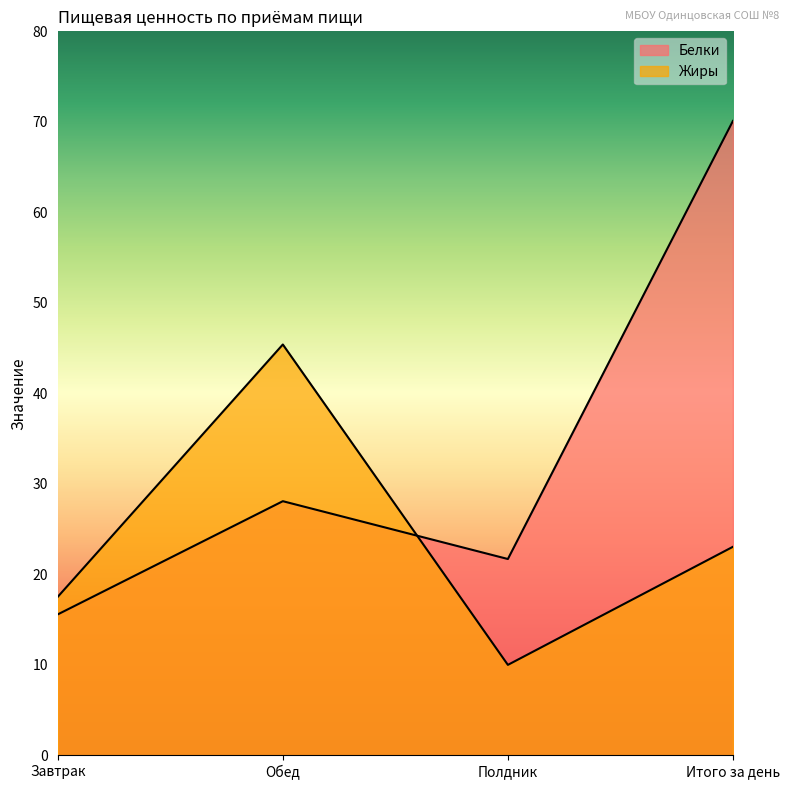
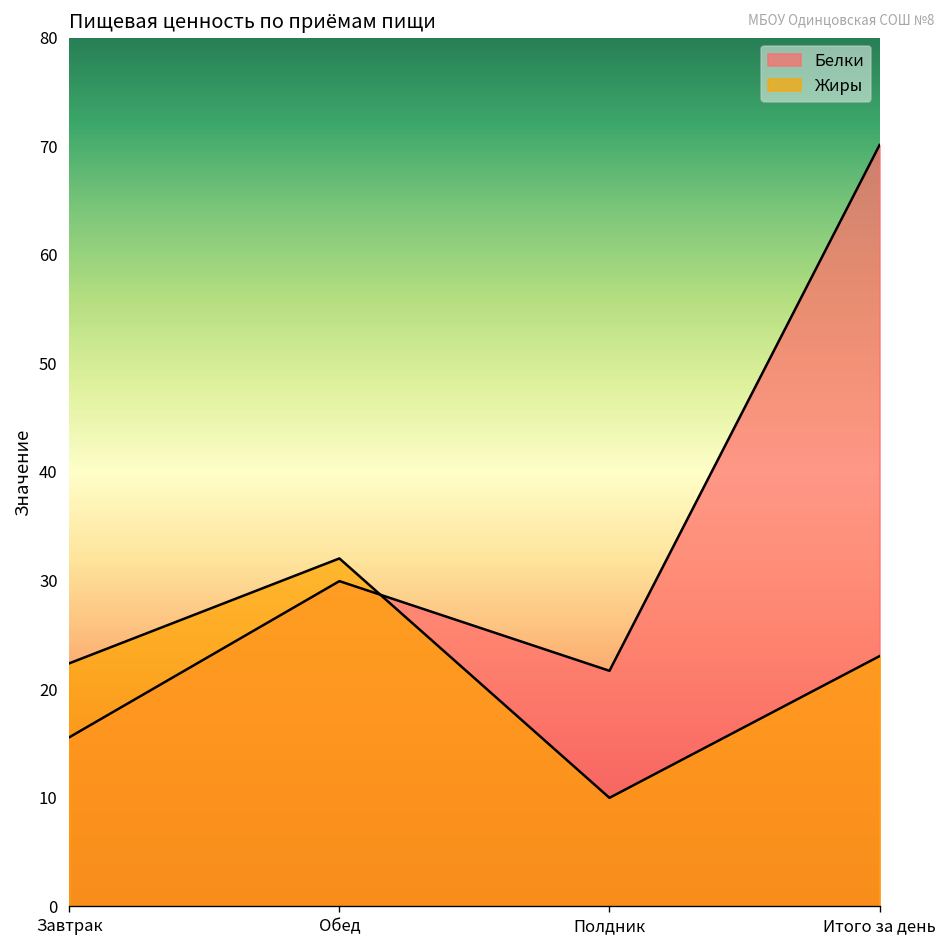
  {
    "Белки": {
      "Завтрак": 16,
-     "Обед": 28,
+     "Обед": 30,
      "Полдник": 22,
      "Итого за день": 70
    },
    "Жиры": {
-     "Завтрак": 18,
-     "Обед": 45,
+     "Завтрак": 22,
+     "Обед": 32,
      "Полдник": 10,
      "Итого за день": 23
    }
  }
